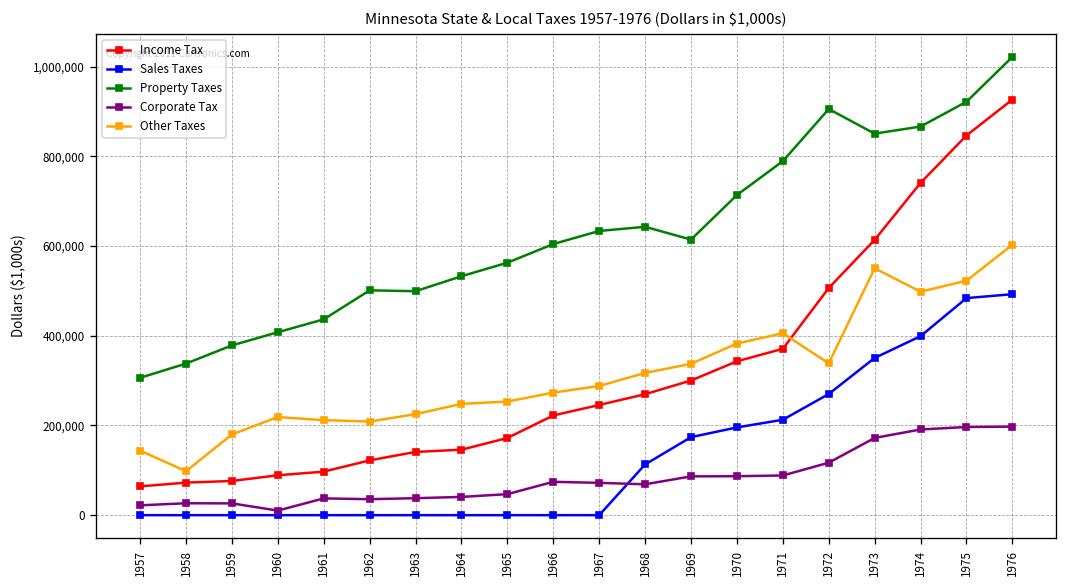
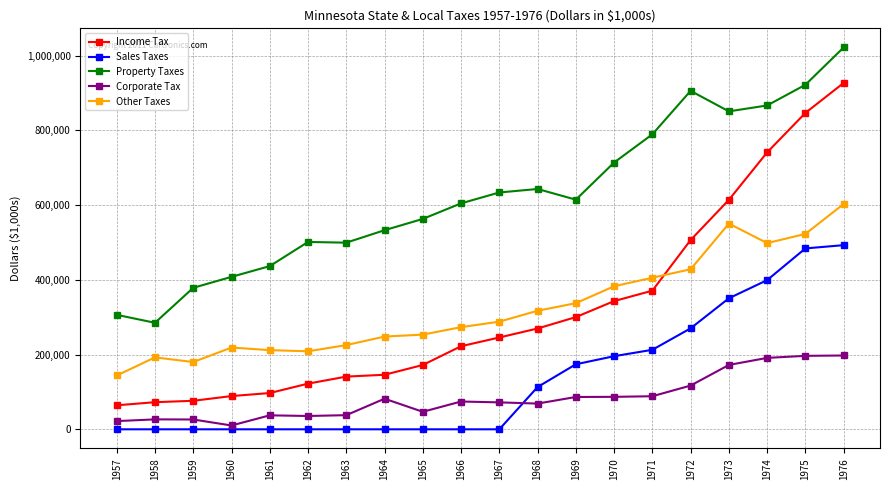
  {
    "Income Tax": {
      "1957": "60,000",
      "1958": "70,000",
      "1959": "80,000",
      "1960": "90,000",
      "1961": "100,000",
      "1962": "120,000",
      "1963": "140,000",
      "1964": "150,000",
      "1965": "170,000",
      "1966": "220,000",
      "1967": "250,000",
      "1968": "270,000",
      "1969": "300,000",
      "1970": "340,000",
      "1971": "370,000",
      "1972": "510,000",
      "1973": "610,000",
      "1974": "740,000",
      "1975": "850,000",
      "1976": "930,000"
    },
    "Sales Taxes": {
      "1957": "0",
      "1958": "0",
      "1959": "0",
      "1960": "0",
      "1961": "0",
      "1962": "0",
      "1963": "0",
      "1964": "0",
      "1965": "0",
      "1966": "0",
      "1967": "0",
      "1968": "110,000",
      "1969": "170,000",
      "1970": "200,000",
      "1971": "210,000",
      "1972": "270,000",
      "1973": "350,000",
      "1974": "400,000",
      "1975": "480,000",
      "1976": "490,000"
    },
    "Property Taxes": {
      "1957": "310,000",
-     "1958": "340,000",
+     "1958": "280,000",
      "1959": "380,000",
      "1960": "410,000",
      "1961": "440,000",
      "1962": "500,000",
      "1963": "500,000",
      "1964": "530,000",
      "1965": "560,000",
      "1966": "600,000",
      "1967": "630,000",
      "1968": "640,000",
      "1969": "610,000",
      "1970": "710,000",
      "1971": "790,000",
      "1972": "910,000",
      "1973": "850,000",
      "1974": "870,000",
      "1975": "920,000",
      "1976": "1,020,000"
    },
    "Corporate Tax": {
      "1957": "20,000",
      "1958": "30,000",
      "1959": "30,000",
      "1960": "10,000",
      "1961": "40,000",
      "1962": "40,000",
      "1963": "40,000",
-     "1964": "40,000",
+     "1964": "80,000",
      "1965": "50,000",
      "1966": "70,000",
      "1967": "70,000",
      "1968": "70,000",
      "1969": "90,000",
      "1970": "90,000",
      "1971": "90,000",
      "1972": "120,000",
      "1973": "170,000",
      "1974": "190,000",
      "1975": "200,000",
      "1976": "200,000"
    },
    "Other Taxes": {
      "1957": "140,000",
-     "1958": "100,000",
+     "1958": "190,000",
      "1959": "180,000",
      "1960": "220,000",
      "1961": "210,000",
      "1962": "210,000",
      "1963": "230,000",
      "1964": "250,000",
      "1965": "250,000",
      "1966": "270,000",
      "1967": "290,000",
      "1968": "320,000",
      "1969": "340,000",
      "1970": "380,000",
      "1971": "410,000",
-     "1972": "340,000",
+     "1972": "430,000",
      "1973": "550,000",
      "1974": "500,000",
      "1975": "520,000",
      "1976": "600,000"
    }
  }
